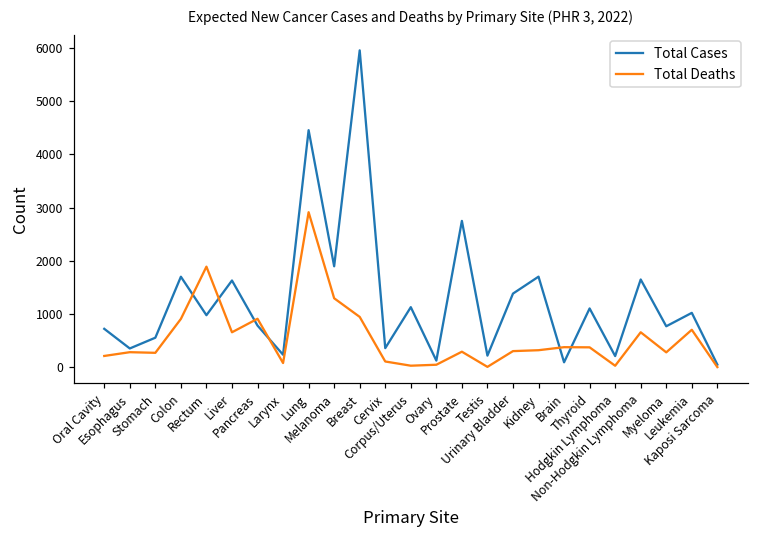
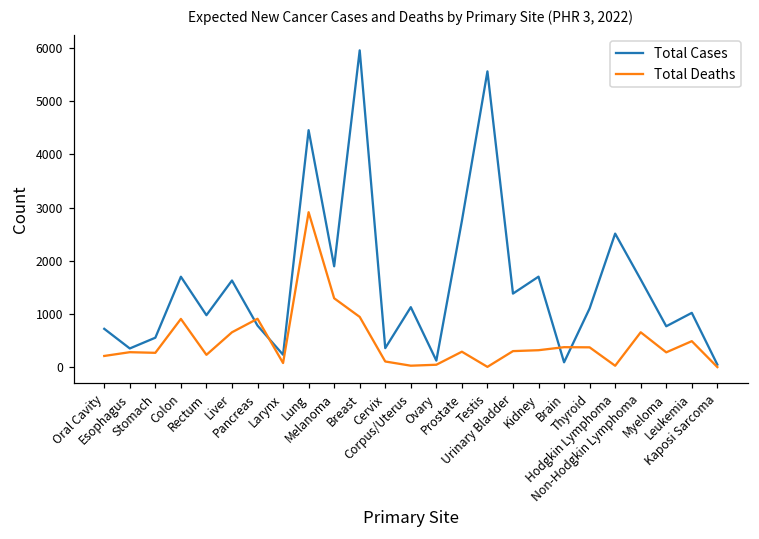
  {
    "Total Cases": {
      "Oral Cavity": 700,
      "Esophagus": 400,
      "Stomach": 600,
      "Colon": 1700,
      "Rectum": 1000,
      "Liver": 1600,
      "Pancreas": 800,
      "Larynx": 200,
      "Lung": 4500,
      "Melanoma": 1900,
      "Breast": 6000,
      "Cervix": 400,
      "Corpus/Uterus": 1100,
      "Ovary": 100,
      "Prostate": 2800,
-     "Testis": 200,
+     "Testis": 5600,
      "Urinary Bladder": 1400,
      "Kidney": 1700,
      "Brain": 100,
      "Thyroid": 1100,
-     "Hodgkin Lymphoma": 200,
+     "Hodgkin Lymphoma": 2500,
      "Non-Hodgkin Lymphoma": 1700,
      "Myeloma": 800,
      "Leukemia": 1000
    },
    "Total Deaths": {
      "Oral Cavity": 200,
      "Esophagus": 300,
      "Stomach": 300,
      "Colon": 900,
-     "Rectum": 1900,
+     "Rectum": 200,
      "Liver": 700,
      "Pancreas": 900,
      "Larynx": 100,
      "Lung": 2900,
      "Melanoma": 1300,
      "Breast": 900,
      "Cervix": 100,
      "Corpus/Uterus": 0,
      "Ovary": 0,
      "Prostate": 300,
      "Testis": 0,
      "Urinary Bladder": 300,
      "Kidney": 300,
      "Brain": 400,
      "Thyroid": 400,
      "Hodgkin Lymphoma": 0,
      "Non-Hodgkin Lymphoma": 700,
      "Myeloma": 300,
-     "Leukemia": 700
+     "Leukemia": 500
    }
  }
